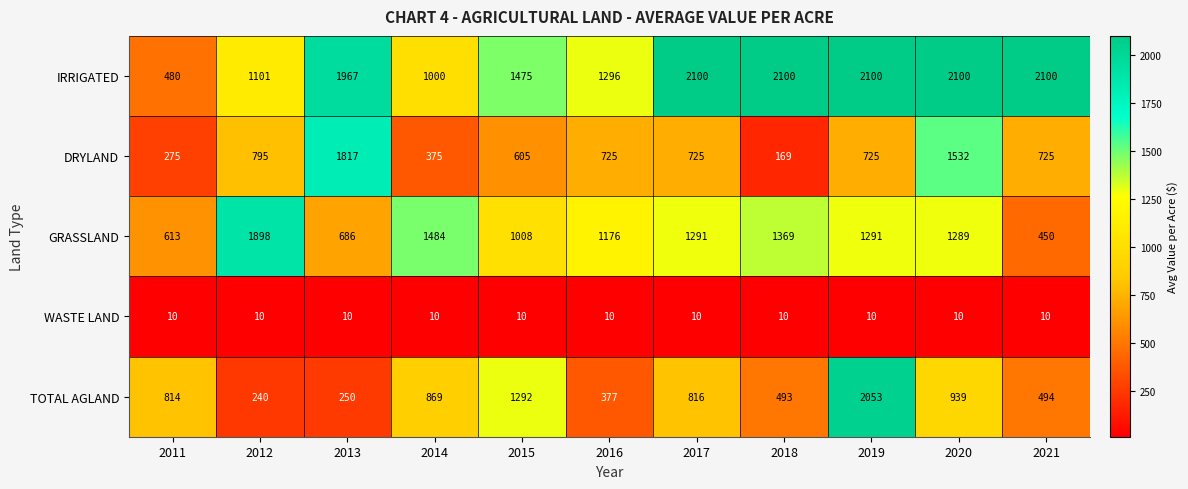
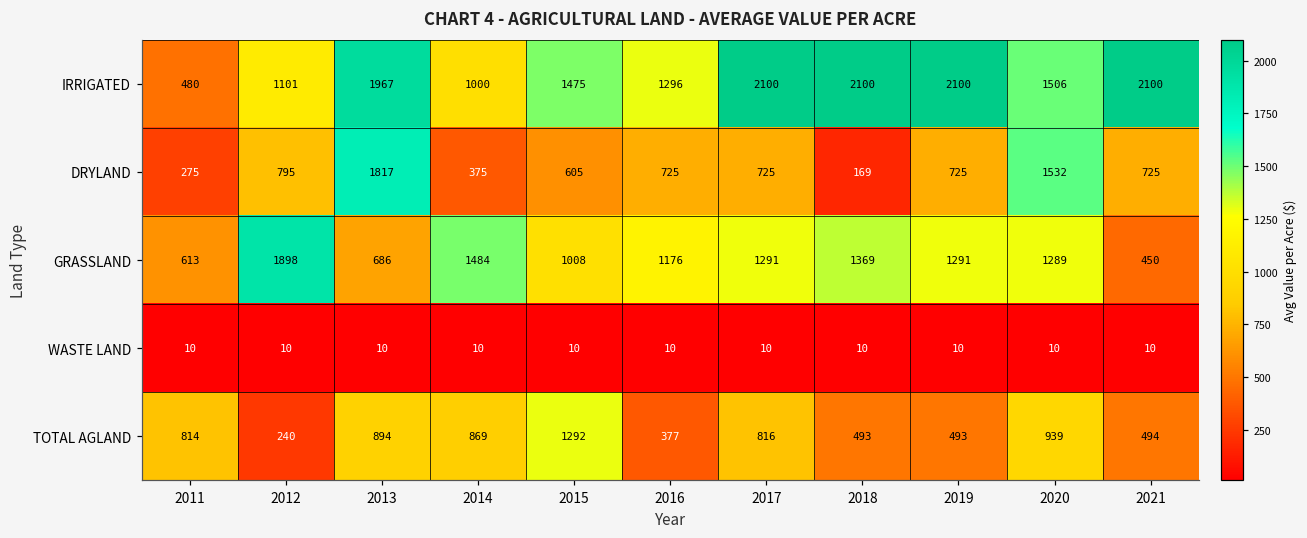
  {
    "IRRIGATED": {
      "2011": 480,
      "2012": 1101,
      "2013": 1967,
      "2014": 1000,
      "2015": 1475,
      "2016": 1296,
      "2017": 2100,
      "2018": 2100,
      "2019": 2100,
-     "2020": 2100,
+     "2020": 1506,
      "2021": 2100
    },
    "DRYLAND": {
      "2011": 275,
      "2012": 795,
      "2013": 1817,
      "2014": 375,
      "2015": 605,
      "2016": 725,
      "2017": 725,
      "2018": 169,
      "2019": 725,
      "2020": 1532,
      "2021": 725
    },
    "GRASSLAND": {
      "2011": 613,
      "2012": 1898,
      "2013": 686,
      "2014": 1484,
      "2015": 1008,
      "2016": 1176,
      "2017": 1291,
      "2018": 1369,
      "2019": 1291,
      "2020": 1289,
      "2021": 450
    },
    "WASTE LAND": {
      "2011": 10,
      "2012": 10,
      "2013": 10,
      "2014": 10,
      "2015": 10,
      "2016": 10,
      "2017": 10,
      "2018": 10,
      "2019": 10,
      "2020": 10,
      "2021": 10
    },
    "TOTAL AGLAND": {
      "2011": 814,
      "2012": 240,
-     "2013": 250,
+     "2013": 894,
      "2014": 869,
      "2015": 1292,
      "2016": 377,
      "2017": 816,
      "2018": 493,
-     "2019": 2053,
+     "2019": 493,
      "2020": 939,
      "2021": 494
    }
  }
